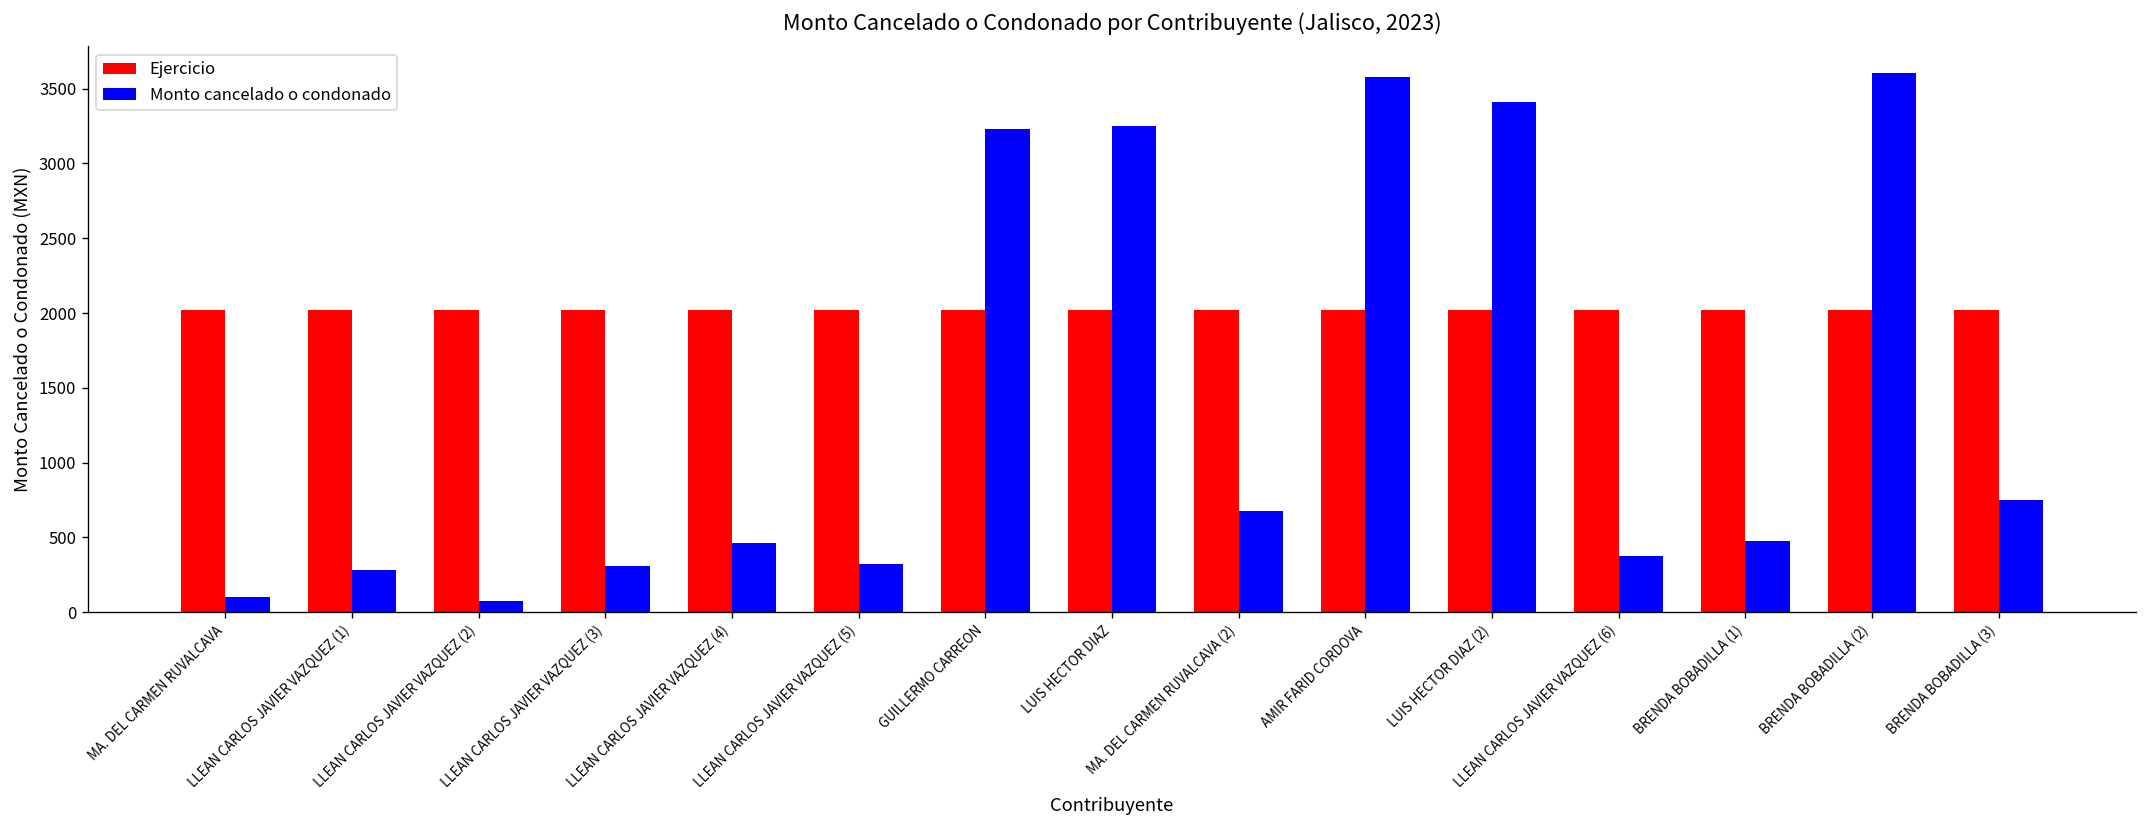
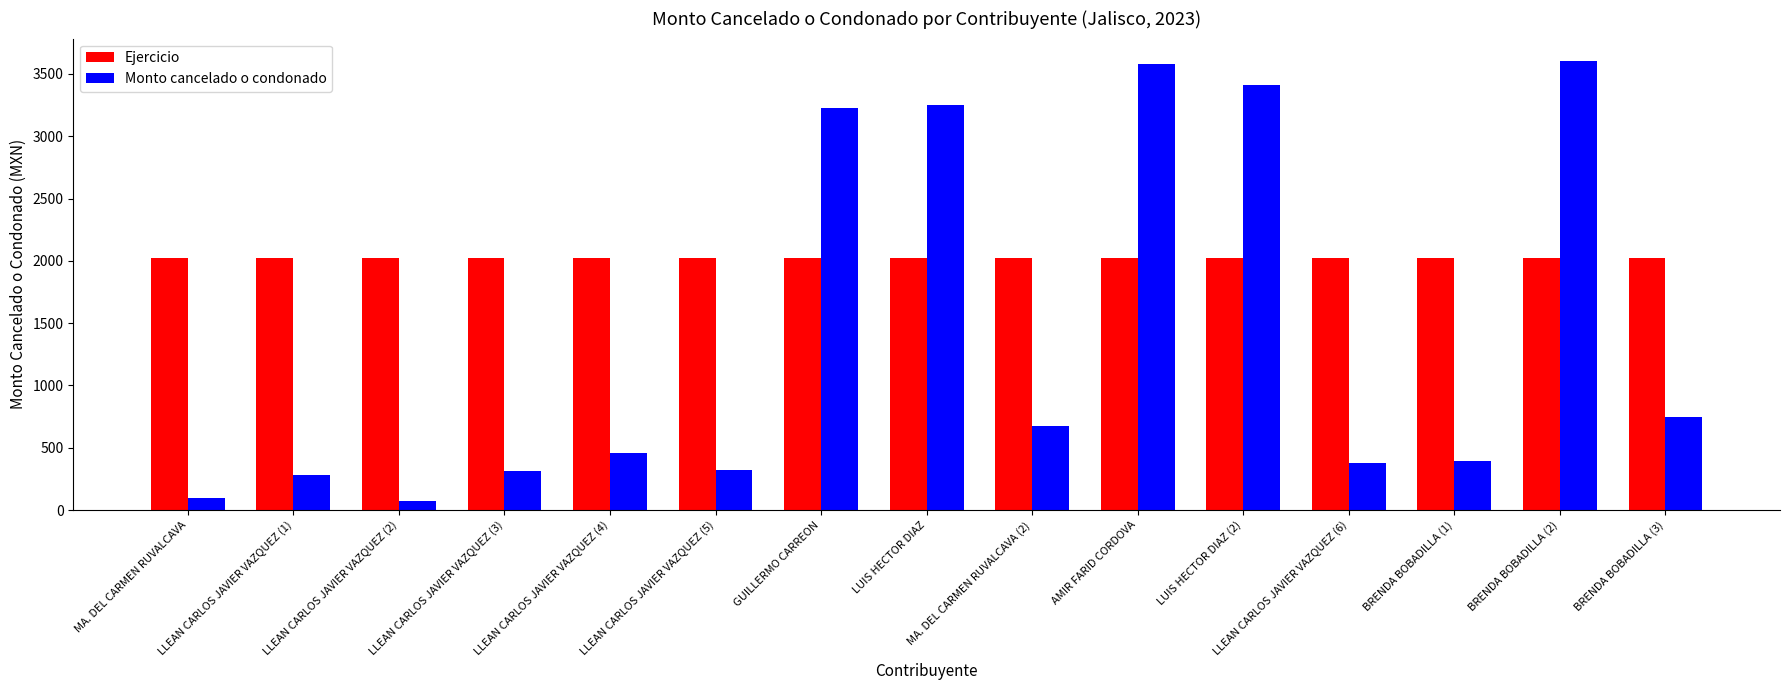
  {
    "Ejercicio": {
      "MA. DEL CARMEN RUVALCAVA": 2020,
      "LLEAN CARLOS JAVIER VAZQUEZ (1)": 2020,
      "LLEAN CARLOS JAVIER VAZQUEZ (2)": 2020,
      "LLEAN CARLOS JAVIER VAZQUEZ (3)": 2020,
      "LLEAN CARLOS JAVIER VAZQUEZ (4)": 2020,
      "LLEAN CARLOS JAVIER VAZQUEZ (5)": 2020,
      "GUILLERMO CARREON": 2020,
      "LUIS HECTOR DIAZ": 2020,
      "MA. DEL CARMEN RUVALCAVA (2)": 2020,
      "AMIR FARID CORDOVA": 2020,
      "LUIS HECTOR DIAZ (2)": 2020,
      "LLEAN CARLOS JAVIER VAZQUEZ (6)": 2020,
      "BRENDA BOBADILLA (1)": 2020,
      "BRENDA BOBADILLA (2)": 2020,
      "BRENDA BOBADILLA (3)": 2020
    },
    "Monto cancelado o condonado": {
      "MA. DEL CARMEN RUVALCAVA": 100,
      "LLEAN CARLOS JAVIER VAZQUEZ (1)": 280,
      "LLEAN CARLOS JAVIER VAZQUEZ (2)": 80,
      "LLEAN CARLOS JAVIER VAZQUEZ (3)": 310,
      "LLEAN CARLOS JAVIER VAZQUEZ (4)": 460,
      "LLEAN CARLOS JAVIER VAZQUEZ (5)": 320,
      "GUILLERMO CARREON": 3230,
      "LUIS HECTOR DIAZ": 3250,
      "MA. DEL CARMEN RUVALCAVA (2)": 680,
      "AMIR FARID CORDOVA": 3580,
      "LUIS HECTOR DIAZ (2)": 3410,
      "LLEAN CARLOS JAVIER VAZQUEZ (6)": 370,
-     "BRENDA BOBADILLA (1)": 470,
+     "BRENDA BOBADILLA (1)": 400,
      "BRENDA BOBADILLA (2)": 3600,
      "BRENDA BOBADILLA (3)": 750
    }
  }
